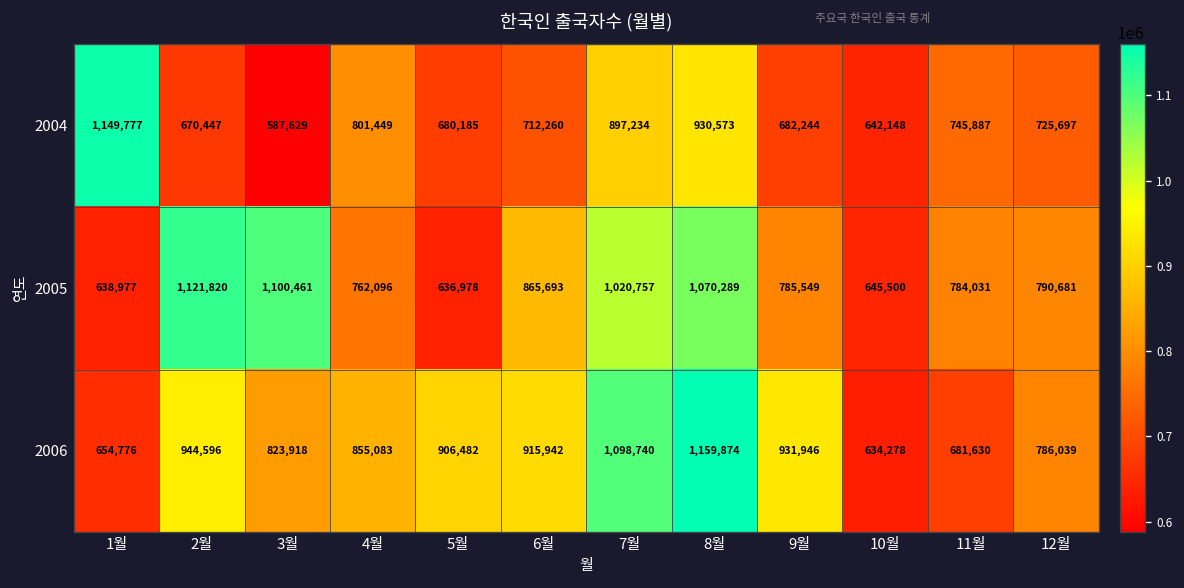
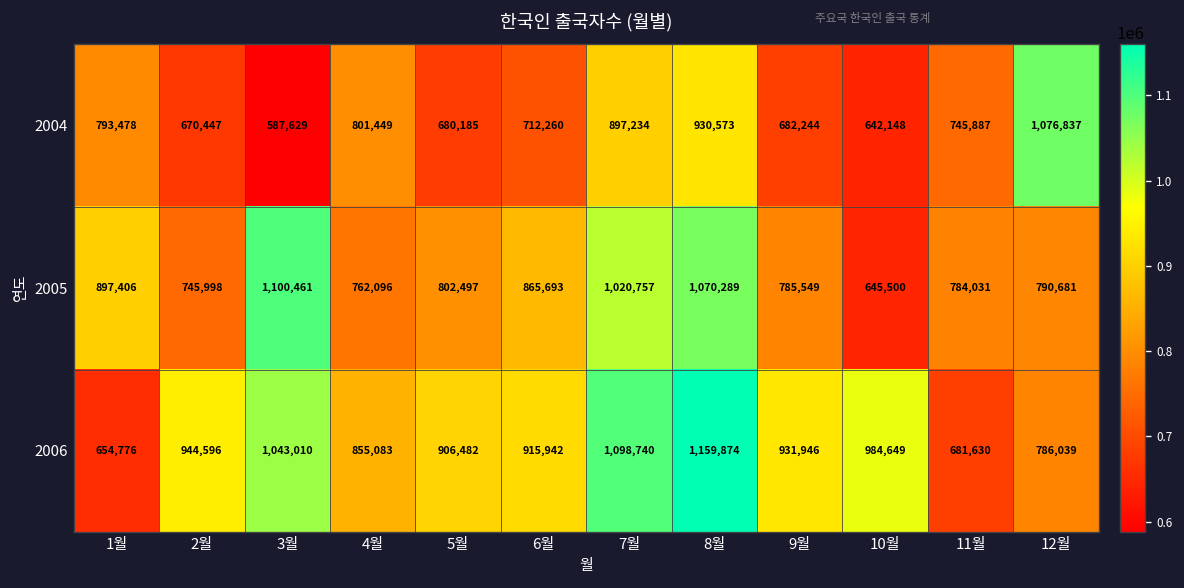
  {
    "2004": {
-     "1월": "1,149,777",
+     "1월": "793,478",
      "2월": "670,447",
      "3월": "587,629",
      "4월": "801,449",
      "5월": "680,185",
      "6월": "712,260",
      "7월": "897,234",
      "8월": "930,573",
      "9월": "682,244",
      "10월": "642,148",
      "11월": "745,887",
-     "12월": "725,697"
+     "12월": "1,076,837"
    },
    "2005": {
-     "1월": "638,977",
-     "2월": "1,121,820",
+     "1월": "897,406",
+     "2월": "745,998",
      "3월": "1,100,461",
      "4월": "762,096",
-     "5월": "636,978",
+     "5월": "802,497",
      "6월": "865,693",
      "7월": "1,020,757",
      "8월": "1,070,289",
      "9월": "785,549",
      "10월": "645,500",
      "11월": "784,031",
      "12월": "790,681"
    },
    "2006": {
      "1월": "654,776",
      "2월": "944,596",
-     "3월": "823,918",
+     "3월": "1,043,010",
      "4월": "855,083",
      "5월": "906,482",
      "6월": "915,942",
      "7월": "1,098,740",
      "8월": "1,159,874",
      "9월": "931,946",
-     "10월": "634,278",
+     "10월": "984,649",
      "11월": "681,630",
      "12월": "786,039"
    }
  }
